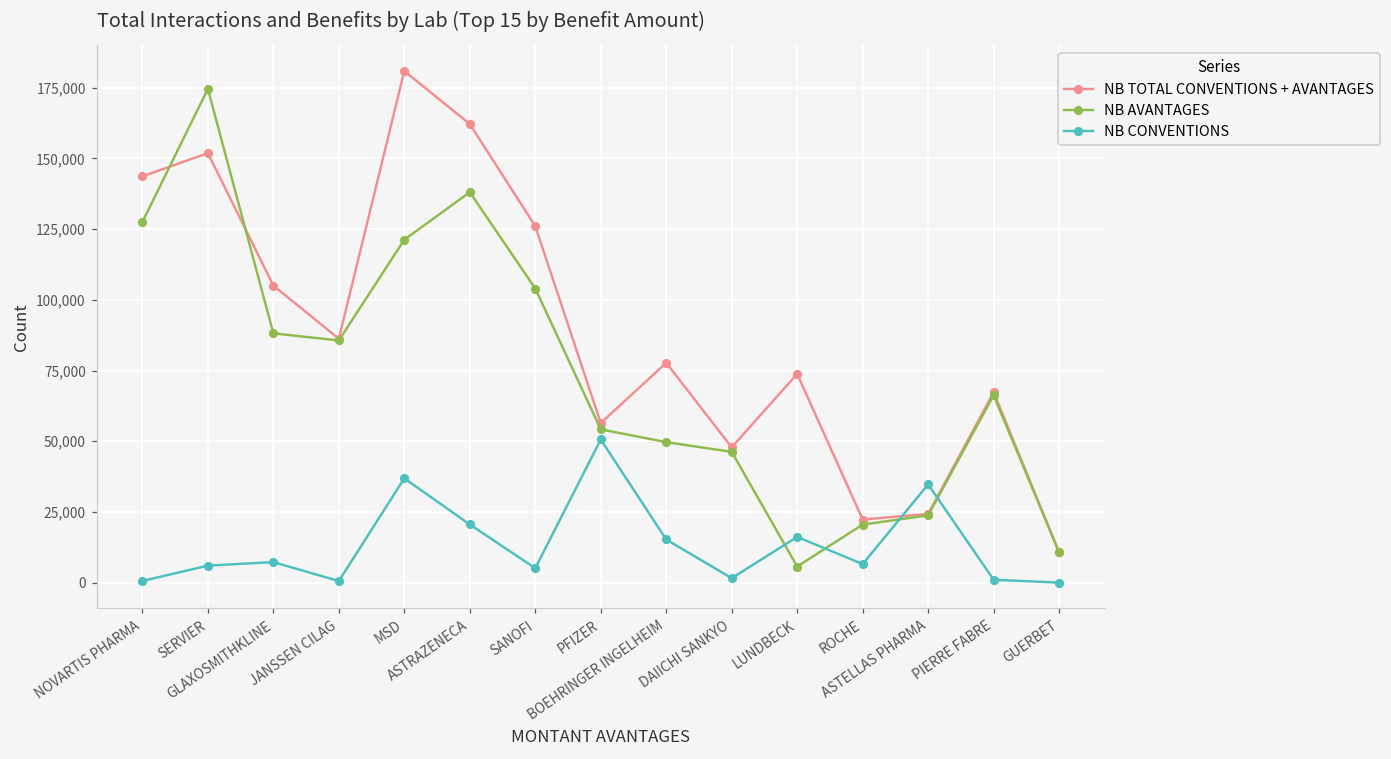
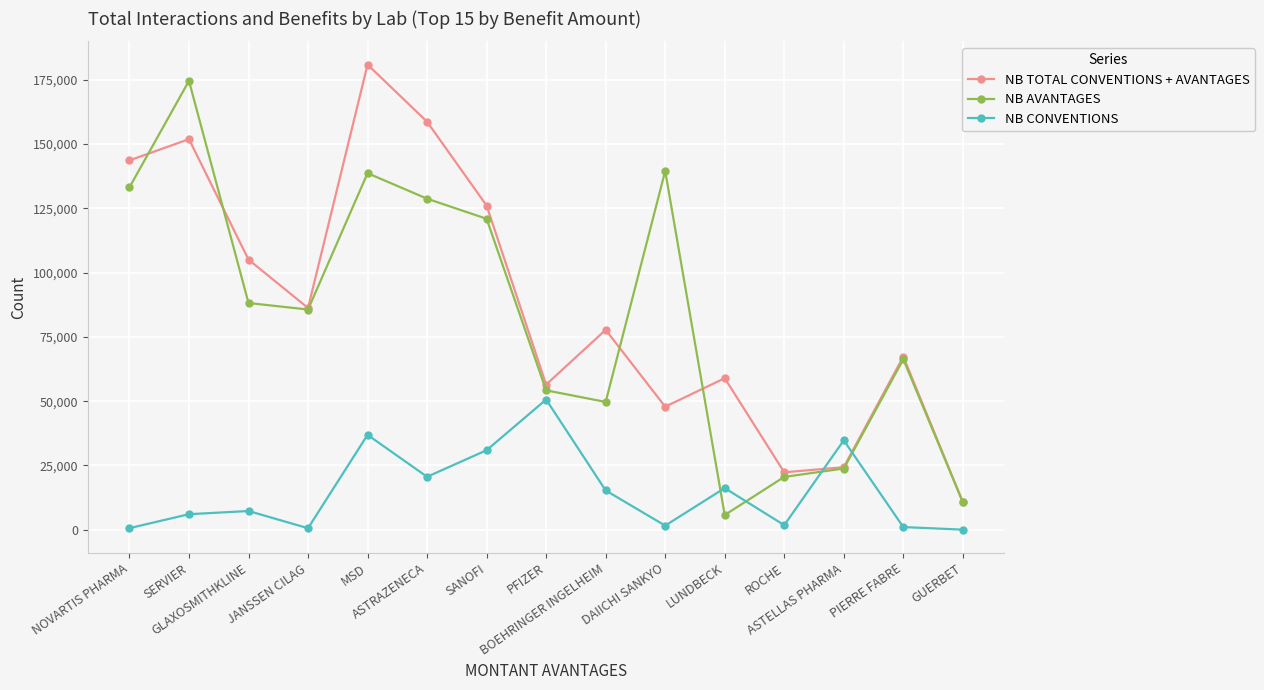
  {
    "NB TOTAL CONVENTIONS + AVANTAGES": {
      "NOVARTIS PHARMA": "144,000",
      "SERVIER": "152,000",
      "GLAXOSMITHKLINE": "105,000",
      "MSD": "181,000",
-     "ASTRAZENECA": "162,000",
+     "ASTRAZENECA": "159,000",
      "SANOFI": "126,000",
      "PFIZER": "56,000",
      "BOEHRINGER INGELHEIM": "78,000",
      "DAIICHI SANKYO": "48,000",
-     "LUNDBECK": "74,000",
+     "LUNDBECK": "59,000",
      "ROCHE": "22,000",
      "PIERRE FABRE": "67,000"
    },
    "NB AVANTAGES": {
-     "NOVARTIS PHARMA": "127,000",
+     "NOVARTIS PHARMA": "133,000",
      "SERVIER": "175,000",
      "GLAXOSMITHKLINE": "88,000",
-     "MSD": "121,000",
-     "ASTRAZENECA": "138,000",
-     "SANOFI": "104,000",
+     "MSD": "139,000",
+     "ASTRAZENECA": "129,000",
+     "SANOFI": "121,000",
      "PFIZER": "54,000",
      "BOEHRINGER INGELHEIM": "50,000",
-     "DAIICHI SANKYO": "46,000",
+     "DAIICHI SANKYO": "139,000",
      "LUNDBECK": "6,000",
      "ROCHE": "21,000",
      "PIERRE FABRE": "66,000"
    },
    "NB CONVENTIONS": {
      "NOVARTIS PHARMA": "1,000",
      "SERVIER": "6,000",
      "GLAXOSMITHKLINE": "7,000",
      "JANSSEN CILAG": "1,000",
      "MSD": "37,000",
      "ASTRAZENECA": "21,000",
-     "SANOFI": "5,000",
+     "SANOFI": "31,000",
      "PFIZER": "51,000",
      "BOEHRINGER INGELHEIM": "15,000",
      "DAIICHI SANKYO": "2,000",
      "LUNDBECK": "16,000",
-     "ROCHE": "7,000",
+     "ROCHE": "2,000",
      "ASTELLAS PHARMA": "35,000",
      "PIERRE FABRE": "1,000",
      "GUERBET": "0"
    }
  }
